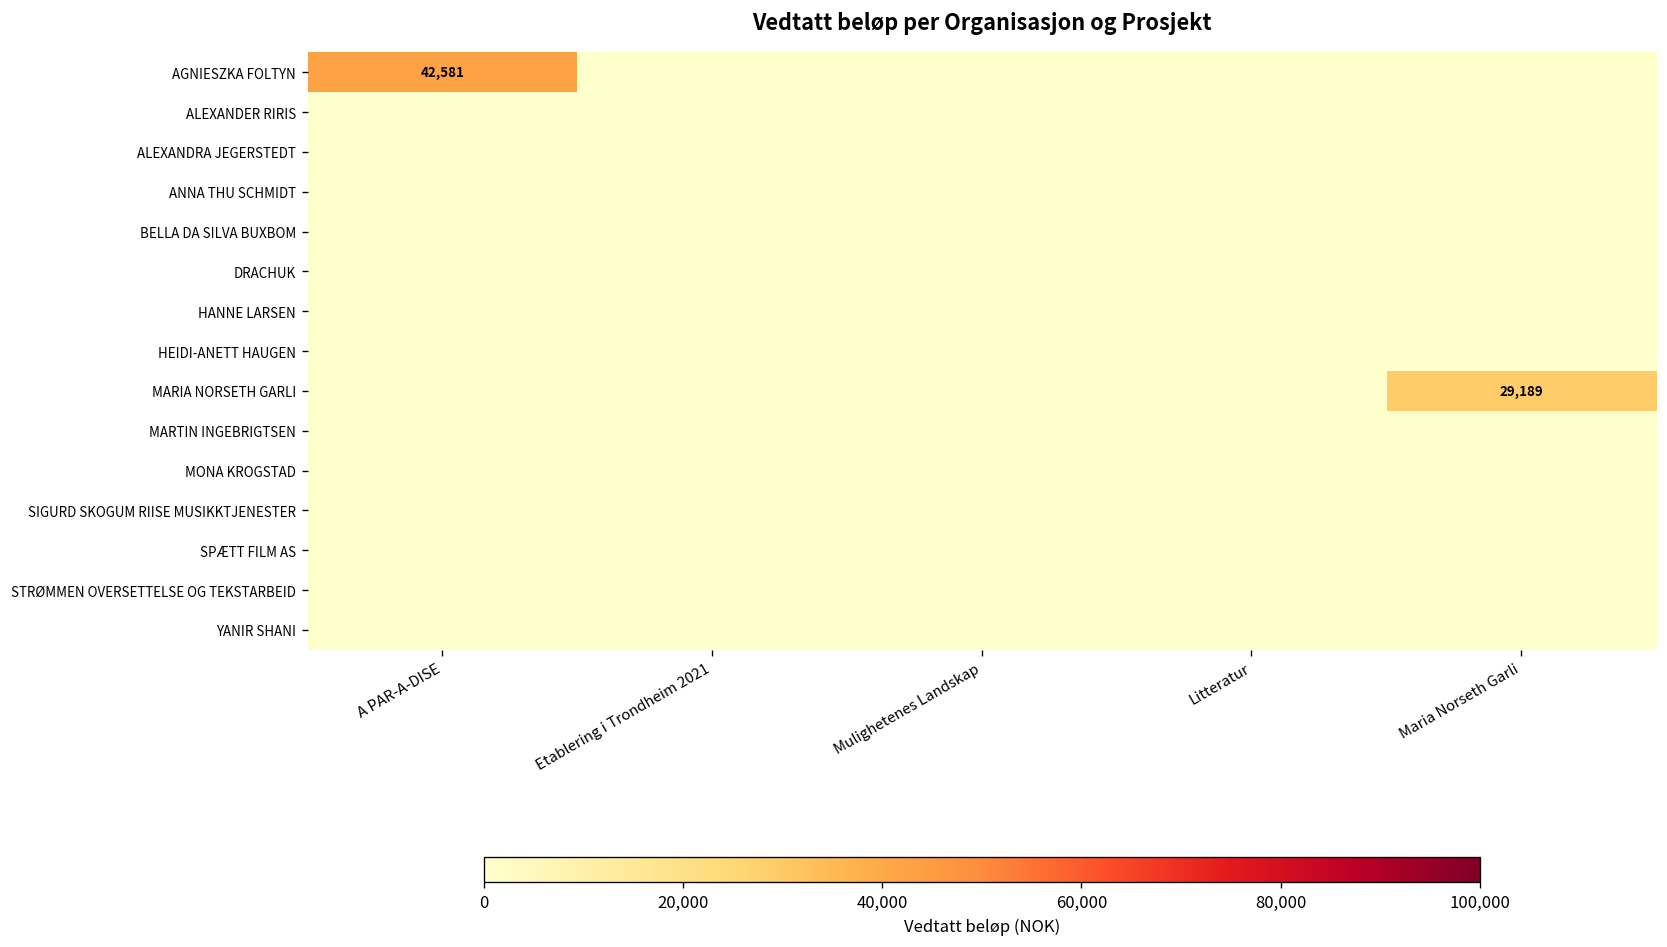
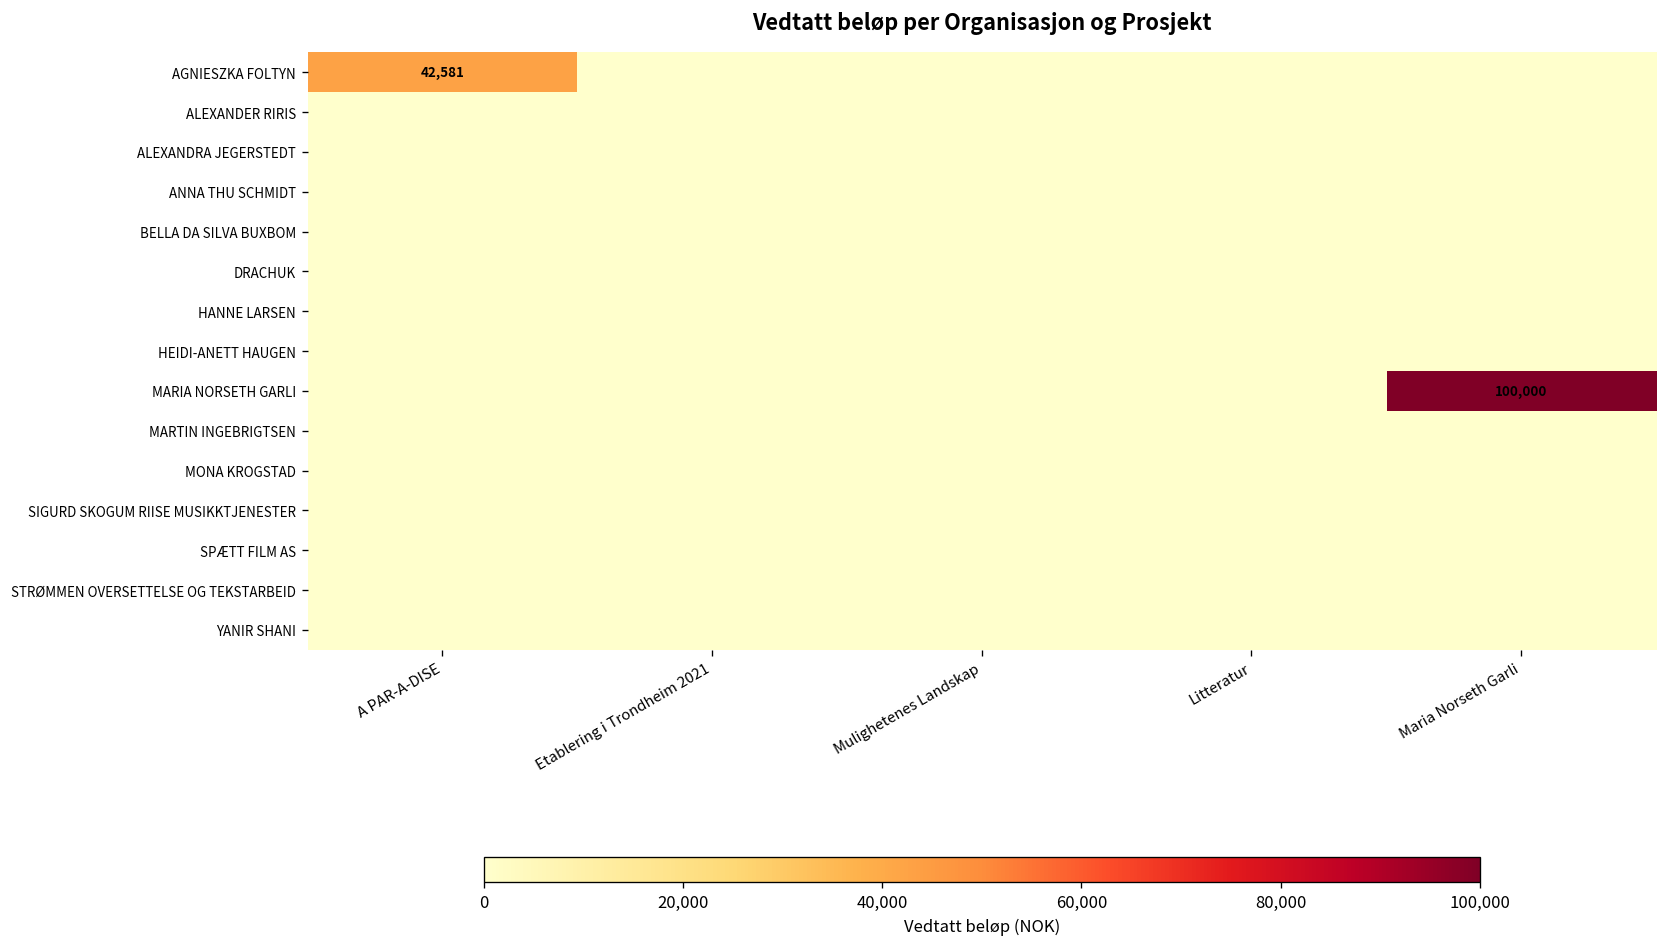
  {
    "AGNIESZKA FOLTYN": {
      "A PAR-A-DISE": "42,581"
    },
    "MARIA NORSETH GARLI": {
-     "Maria Norseth Garli": "29,189"
+     "Maria Norseth Garli": "100,000"
    }
  }
